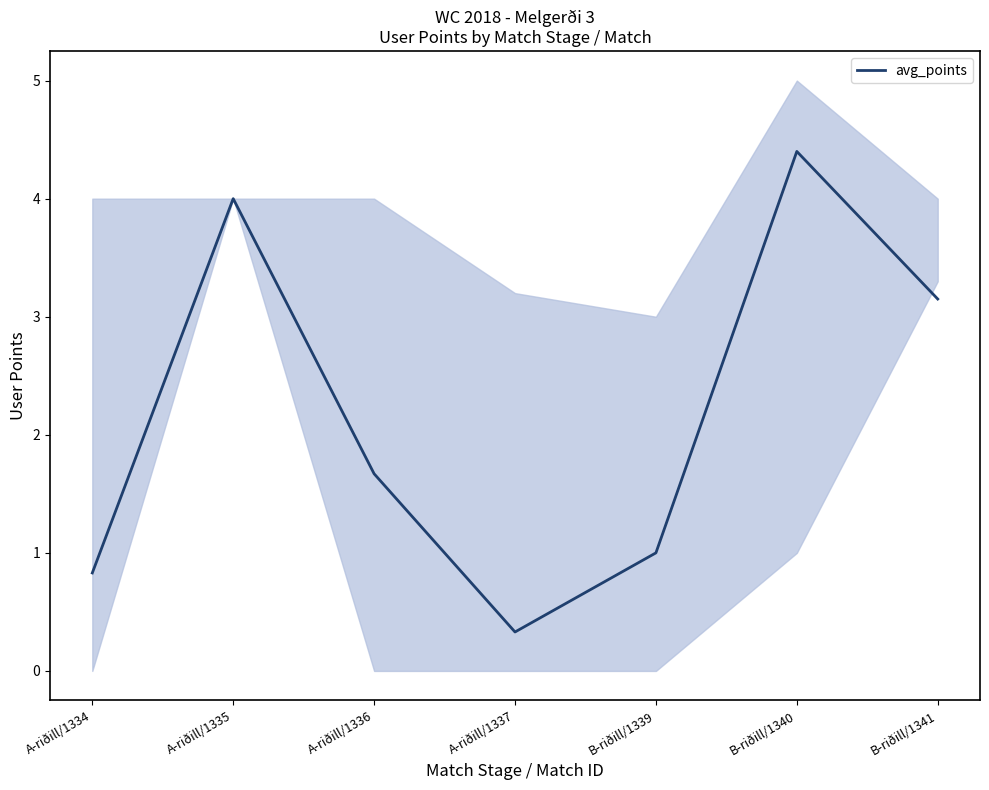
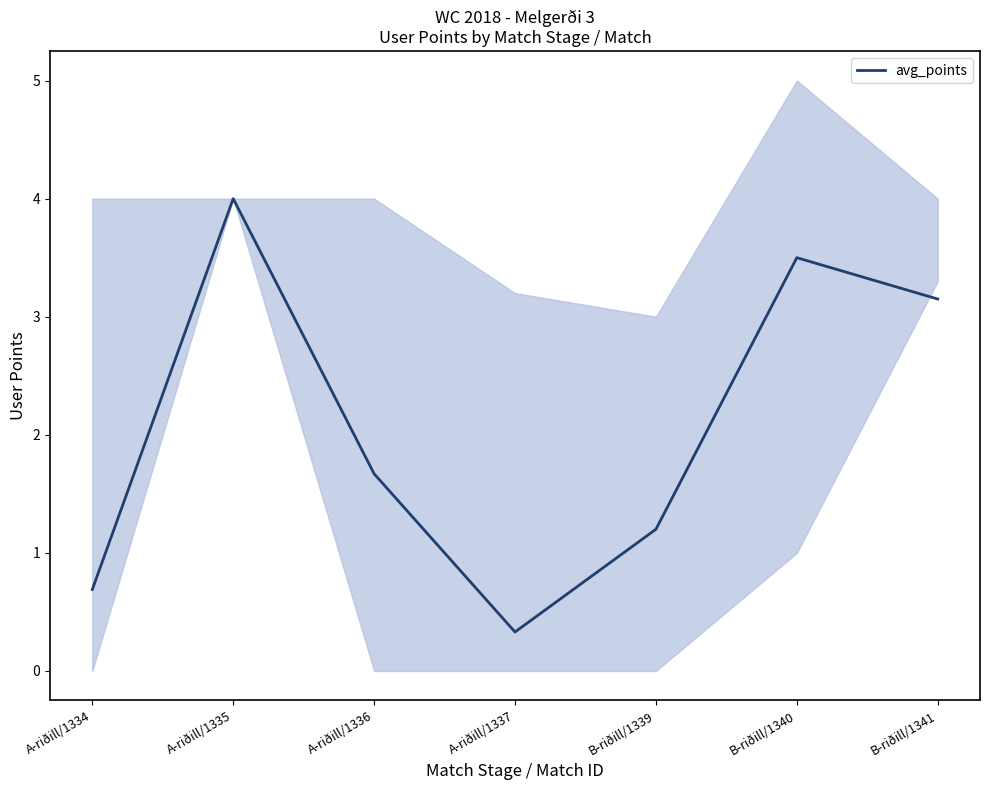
  {
    "avg_points": {
-     "A-riðill/1334": 0.83,
+     "A-riðill/1334": 0.69,
      "A-riðill/1336": 1.67,
      "A-riðill/1337": 0.33,
-     "B-riðill/1339": 1.0,
-     "B-riðill/1340": 4.4,
+     "B-riðill/1339": 1.2,
+     "B-riðill/1340": 3.5,
      "B-riðill/1341": 3.15
    }
  }
